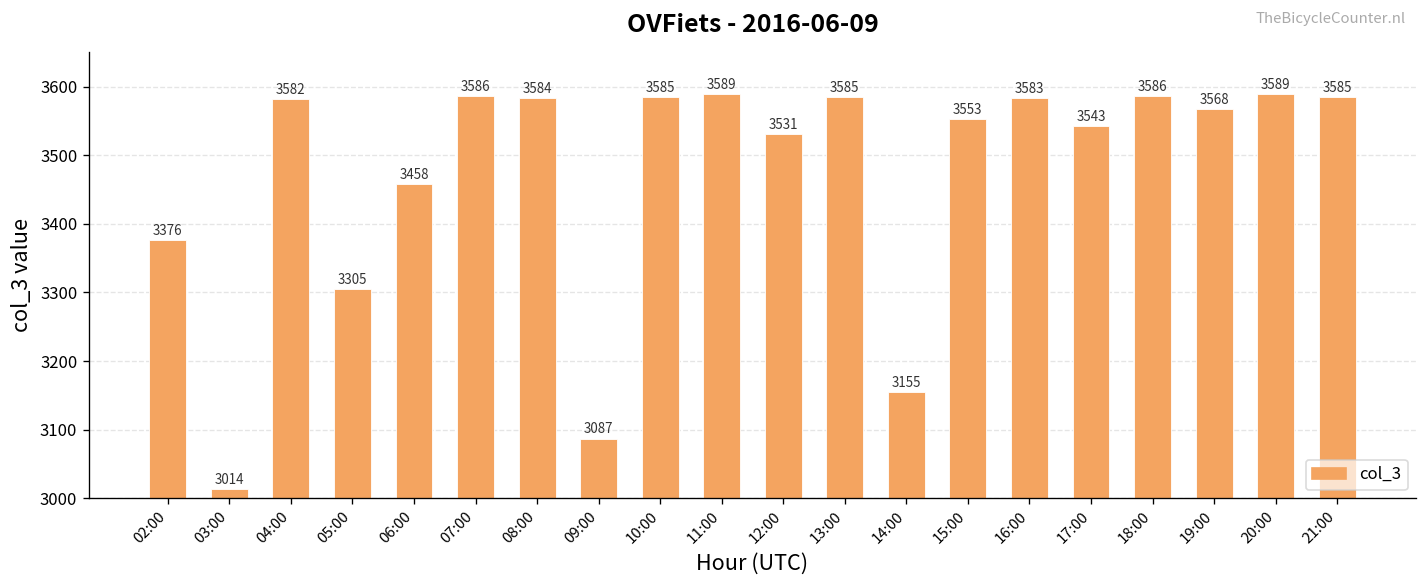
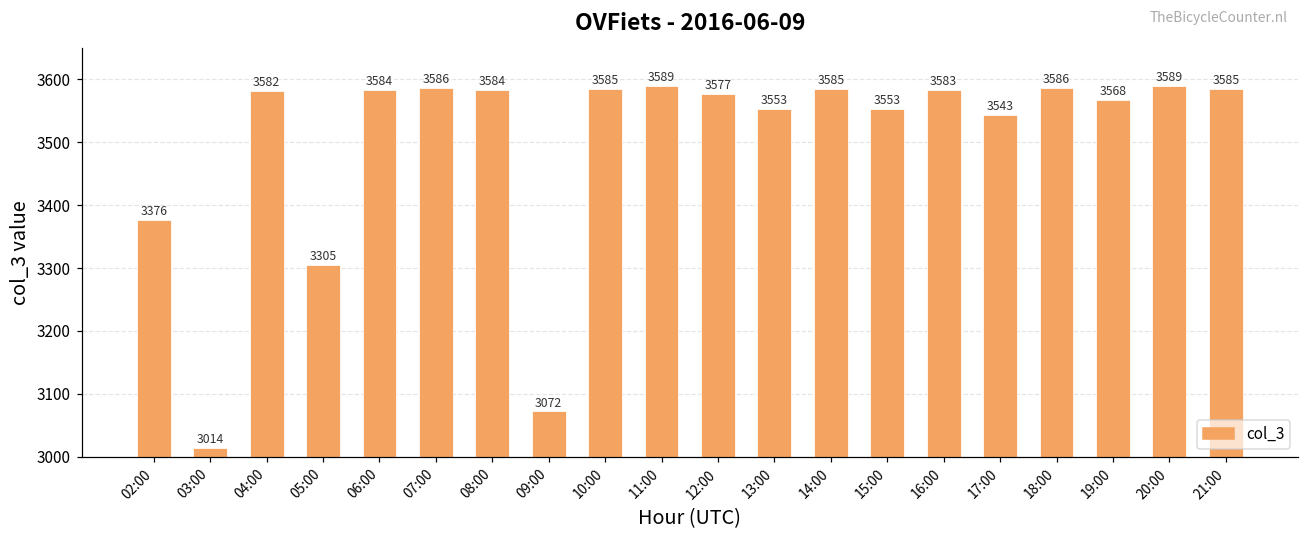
  {
    "02:00": 3376,
    "03:00": 3014,
    "04:00": 3582,
    "05:00": 3305,
-   "06:00": 3458,
+   "06:00": 3584,
    "07:00": 3586,
    "08:00": 3584,
-   "09:00": 3087,
+   "09:00": 3072,
    "10:00": 3585,
    "11:00": 3589,
-   "12:00": 3531,
-   "13:00": 3585,
-   "14:00": 3155,
+   "12:00": 3577,
+   "13:00": 3553,
+   "14:00": 3585,
    "15:00": 3553,
    "16:00": 3583,
    "17:00": 3543,
    "18:00": 3586,
    "19:00": 3568,
    "20:00": 3589,
    "21:00": 3585
  }
